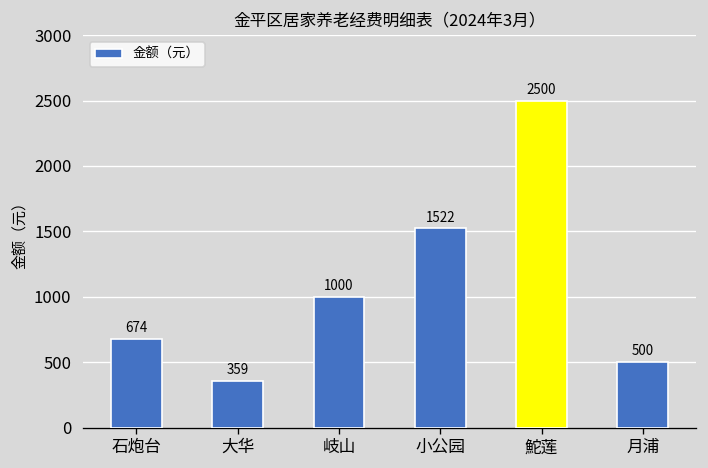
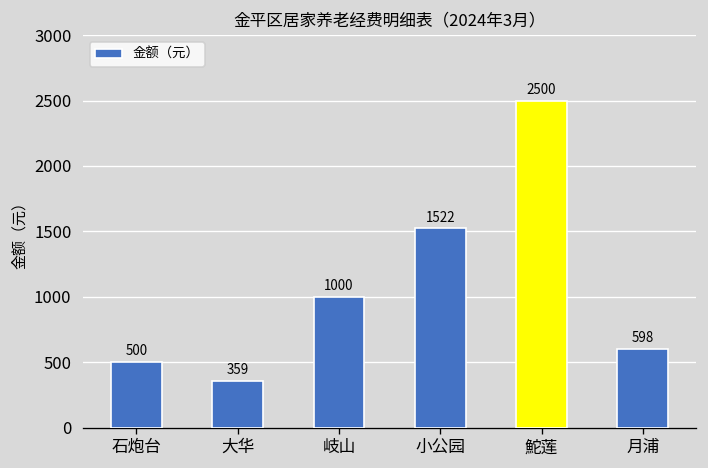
  {
-   "石炮台": 674,
+   "石炮台": 500,
    "大华": 359,
    "岐山": 1000,
    "小公园": 1522,
    "鮀莲": 2500,
-   "月浦": 500
+   "月浦": 598
  }
